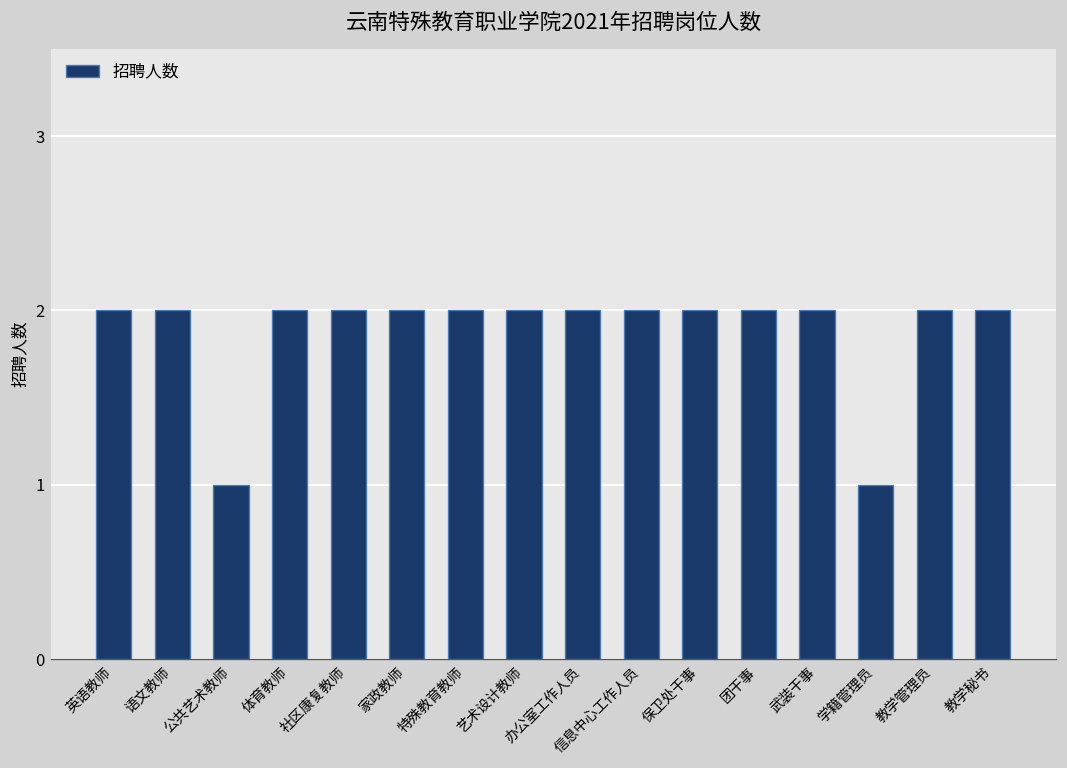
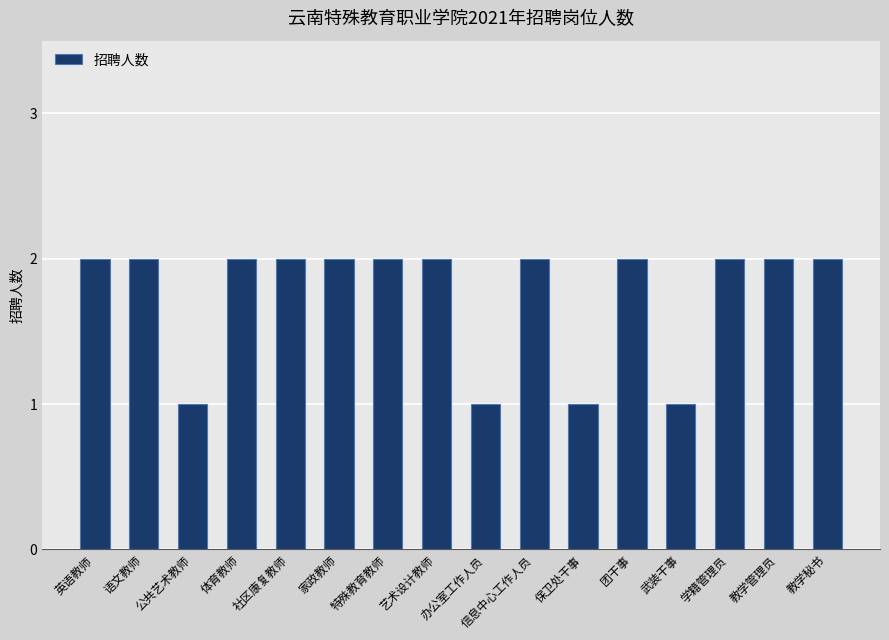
  {
    "英语教师": 2,
    "语文教师": 2,
    "公共艺术教师": 1,
    "体育教师": 2,
    "社区康复教师": 2,
    "家政教师": 2,
    "特殊教育教师": 2,
    "艺术设计教师": 2,
-   "办公室工作人员": 2,
+   "办公室工作人员": 1,
    "信息中心工作人员": 2,
-   "保卫处干事": 2,
+   "保卫处干事": 1,
    "团干事": 2,
-   "武装干事": 2,
-   "学籍管理员": 1,
+   "武装干事": 1,
+   "学籍管理员": 2,
    "教学管理员": 2,
    "教学秘书": 2
  }
